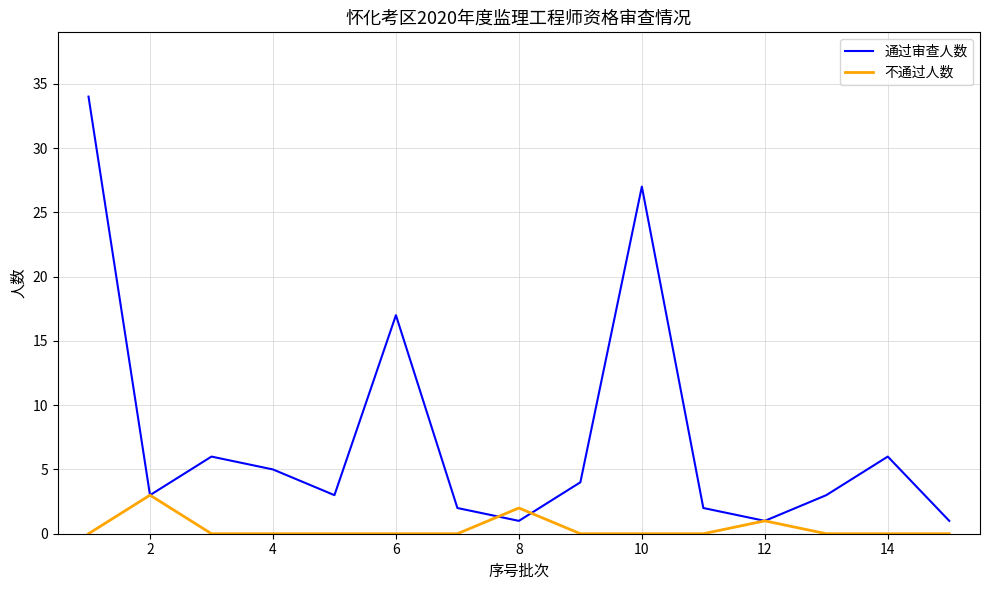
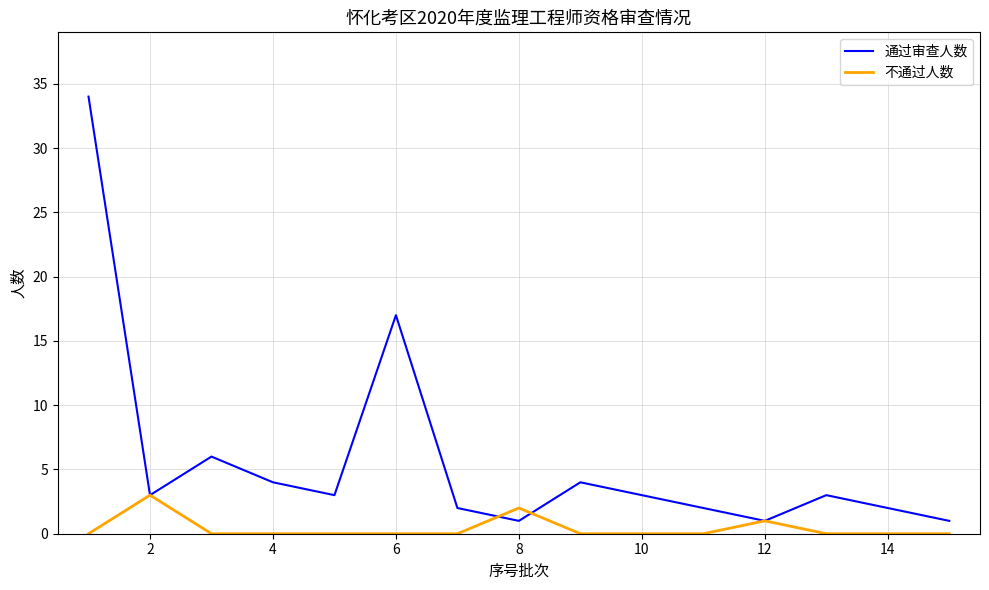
  {
    "通过审查人数": {
-     "4": 5,
+     "4": 4,
      "6": 17,
      "8": 1,
-     "10": 27,
-     "14": 6
+     "10": 3,
+     "14": 2
    },
    "不通过人数": {
      "4": 0,
      "6": 0,
      "8": 2,
      "10": 0,
      "14": 0
    }
  }
